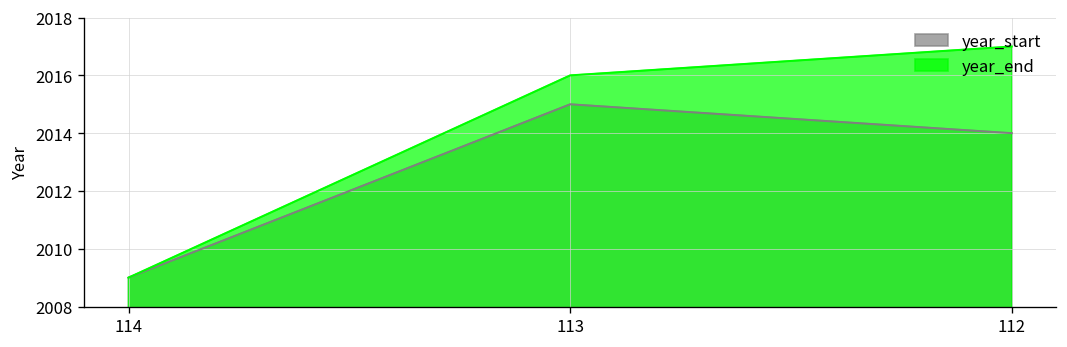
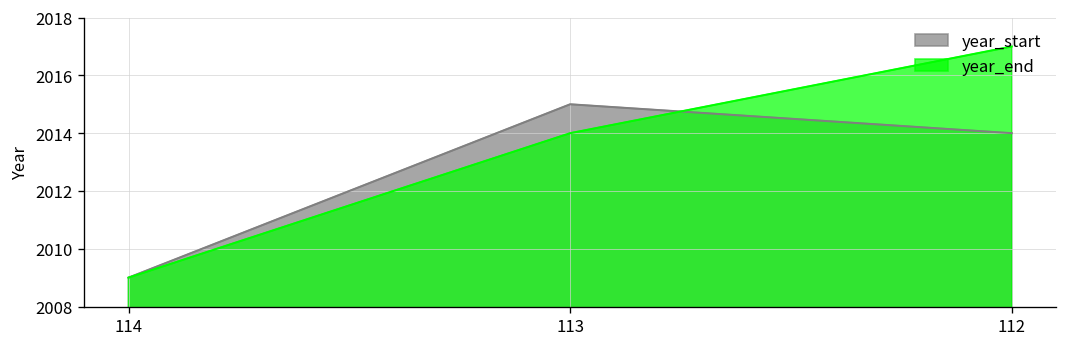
  {
    "year_start": {
      "113": 2015,
      "112": 2014
    },
    "year_end": {
-     "113": 2016,
+     "113": 2014,
      "112": 2017
    }
  }
